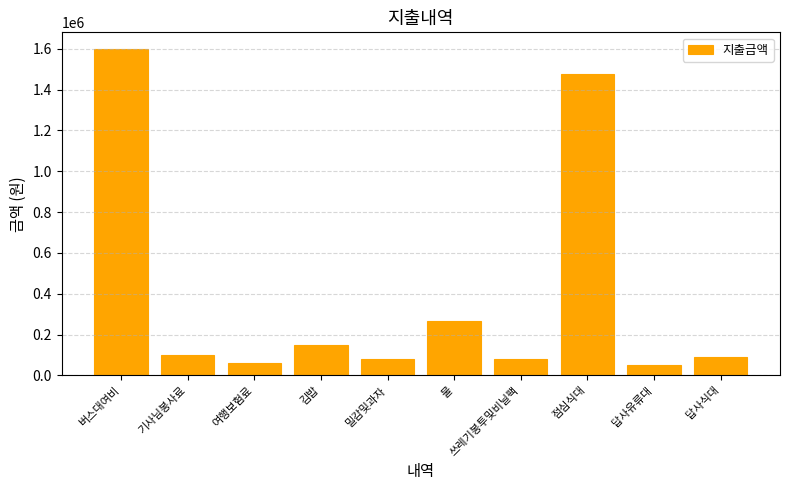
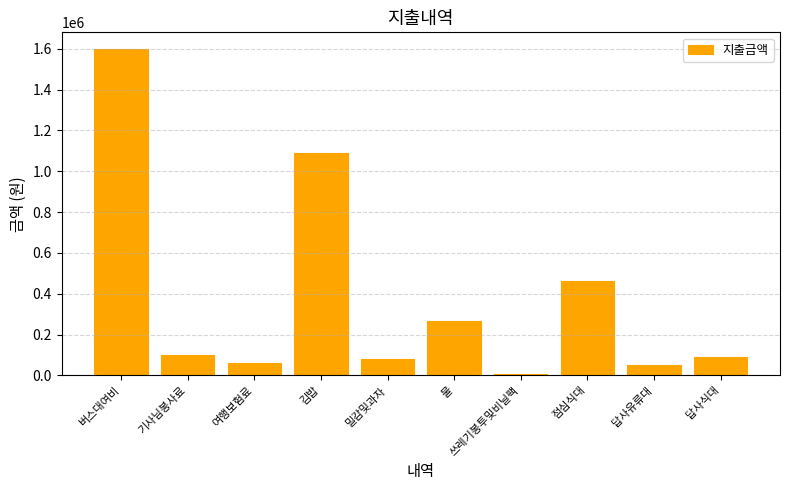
  {
    "버스대여비": 1600000,
    "기사님봉사료": 100000,
    "여행보험료": 60000,
-   "김밥": 150000,
+   "김밥": 1090000,
    "밀감및과자": 80000,
    "물": 270000,
-   "쓰레기봉투및비닐팩": 80000,
-   "점심식대": 1470000,
+   "쓰레기봉투및비닐팩": 10000,
+   "점심식대": 460000,
    "답사유류대": 50000,
    "답사식대": 90000
  }
